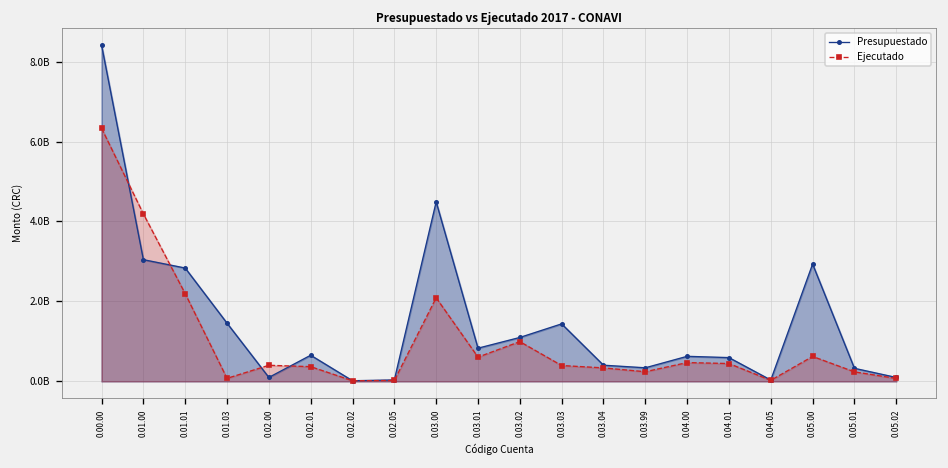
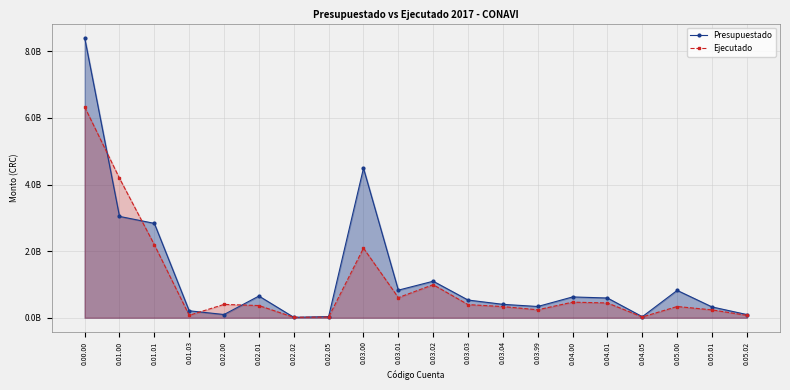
  {
    "Presupuestado": {
      "0.00.00": 8400000000,
      "0.01.00": 3000000000,
      "0.01.01": 2800000000,
-     "0.01.03": 1500000000,
+     "0.01.03": 200000000,
      "0.02.00": 100000000,
      "0.02.01": 700000000,
      "0.03.00": 4500000000,
      "0.03.01": 800000000,
      "0.03.02": 1100000000,
-     "0.03.03": 1400000000,
+     "0.03.03": 500000000,
      "0.03.99": 300000000,
      "0.04.00": 600000000,
      "0.04.01": 600000000,
-     "0.05.00": 2900000000,
+     "0.05.00": 800000000,
      "0.05.01": 300000000
    },
    "Ejecutado": {
      "0.00.00": 6300000000,
      "0.01.00": 4200000000,
      "0.01.01": 2200000000,
      "0.01.03": 100000000,
      "0.02.00": 400000000,
      "0.02.01": 400000000,
      "0.03.00": 2100000000,
      "0.03.01": 600000000,
      "0.03.02": 1000000000,
      "0.03.03": 400000000,
      "0.03.99": 200000000,
      "0.04.00": 500000000,
      "0.04.01": 400000000,
-     "0.05.00": 600000000,
+     "0.05.00": 300000000,
      "0.05.01": 200000000
    }
  }
